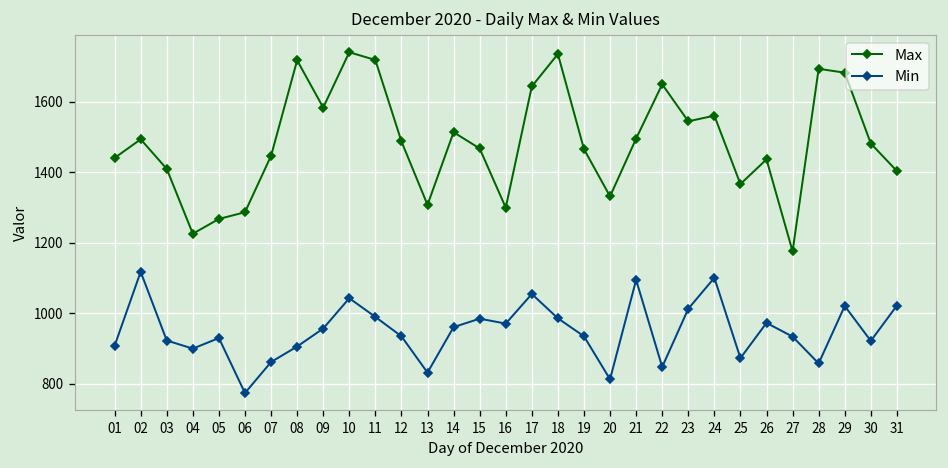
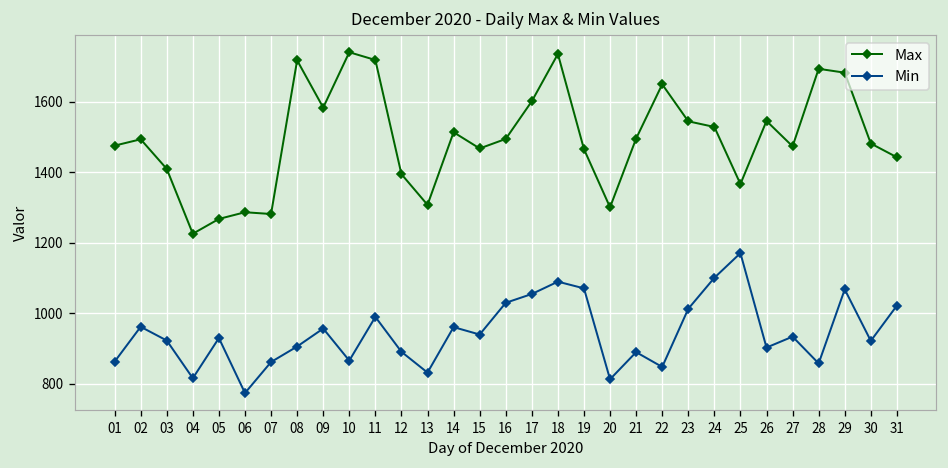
  {
    "Max": {
-     "01": 1440,
+     "01": 1480,
      "02": 1490,
      "03": 1410,
      "04": 1230,
      "05": 1270,
      "06": 1290,
-     "07": 1450,
+     "07": 1280,
      "08": 1720,
      "09": 1580,
      "10": 1740,
      "11": 1720,
-     "12": 1490,
+     "12": 1390,
      "13": 1310,
      "14": 1510,
      "15": 1470,
-     "16": 1300,
-     "17": 1640,
+     "16": 1490,
+     "17": 1600,
      "18": 1740,
      "19": 1470,
-     "20": 1330,
+     "20": 1300,
      "21": 1500,
      "22": 1650,
      "23": 1540,
-     "24": 1560,
+     "24": 1530,
      "25": 1370,
-     "26": 1440,
-     "27": 1180,
+     "26": 1550,
+     "27": 1470,
      "28": 1690,
      "29": 1680,
      "30": 1480,
-     "31": 1400
+     "31": 1440
    },
    "Min": {
-     "01": 910,
-     "02": 1120,
+     "01": 860,
+     "02": 960,
      "03": 920,
-     "04": 900,
+     "04": 820,
      "05": 930,
      "06": 770,
      "07": 860,
      "08": 910,
      "09": 960,
-     "10": 1040,
+     "10": 870,
      "11": 990,
-     "12": 930,
+     "12": 890,
      "13": 830,
      "14": 960,
-     "15": 980,
-     "16": 970,
+     "15": 940,
+     "16": 1030,
      "17": 1050,
-     "18": 990,
-     "19": 930,
+     "18": 1090,
+     "19": 1070,
      "20": 810,
-     "21": 1090,
+     "21": 890,
      "22": 850,
      "23": 1010,
      "24": 1100,
-     "25": 870,
-     "26": 970,
+     "25": 1170,
+     "26": 900,
      "27": 930,
      "28": 860,
-     "29": 1020,
+     "29": 1070,
      "30": 920,
      "31": 1020
    }
  }
